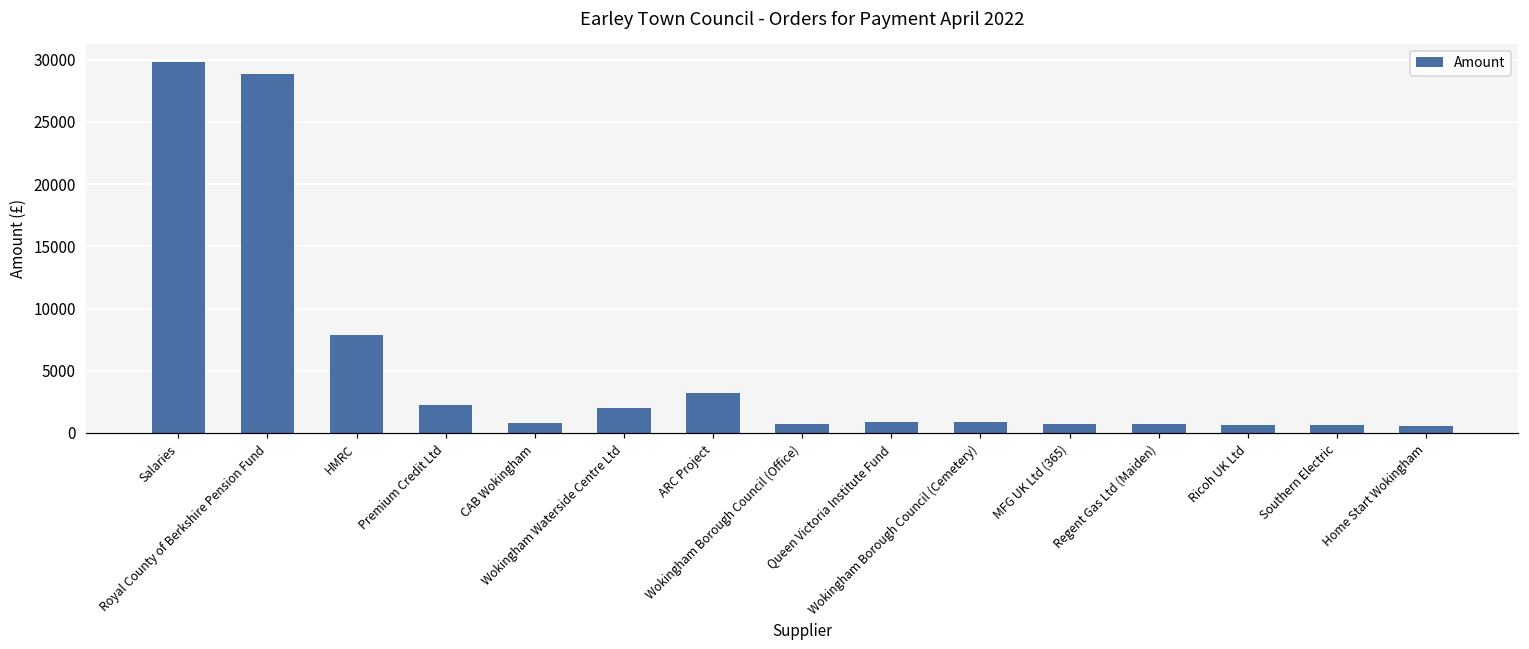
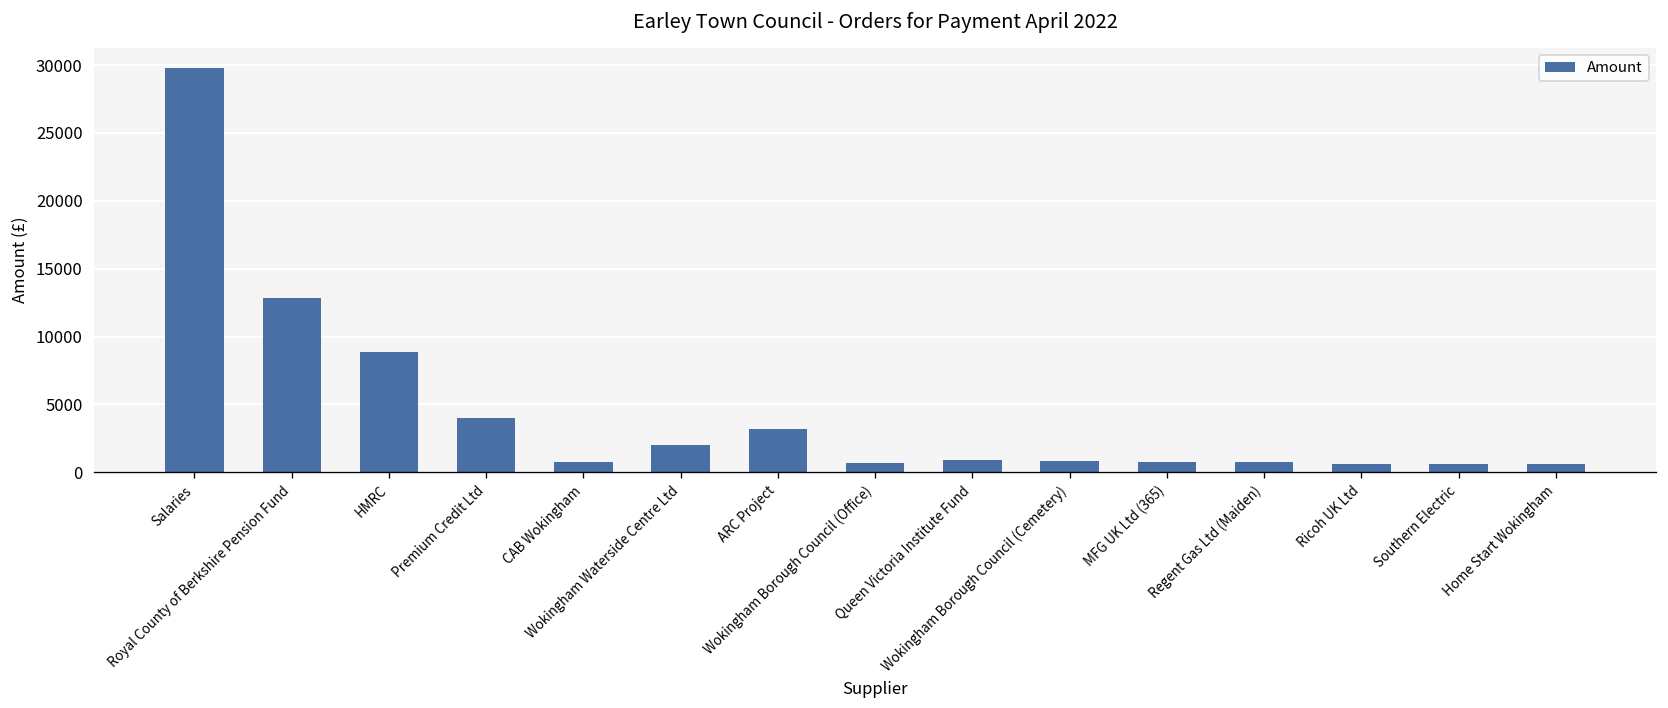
  {
    "Salaries": 29800,
-   "Royal County of Berkshire Pension Fund": 28900,
-   "HMRC": 7900,
-   "Premium Credit Ltd": 2300,
+   "Royal County of Berkshire Pension Fund": 12800,
+   "HMRC": 8900,
+   "Premium Credit Ltd": 4000,
    "CAB Wokingham": 800,
    "Wokingham Waterside Centre Ltd": 2000,
    "ARC Project": 3200,
    "Wokingham Borough Council (Office)": 700,
    "Queen Victoria Institute Fund": 900,
    "Wokingham Borough Council (Cemetery)": 900,
    "MFG UK Ltd (365)": 800,
    "Regent Gas Ltd (Maiden)": 700,
    "Ricoh UK Ltd": 600,
    "Southern Electric": 600,
    "Home Start Wokingham": 600
  }
